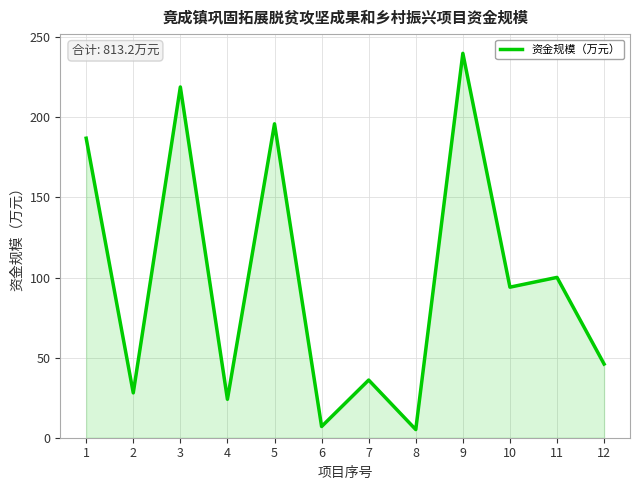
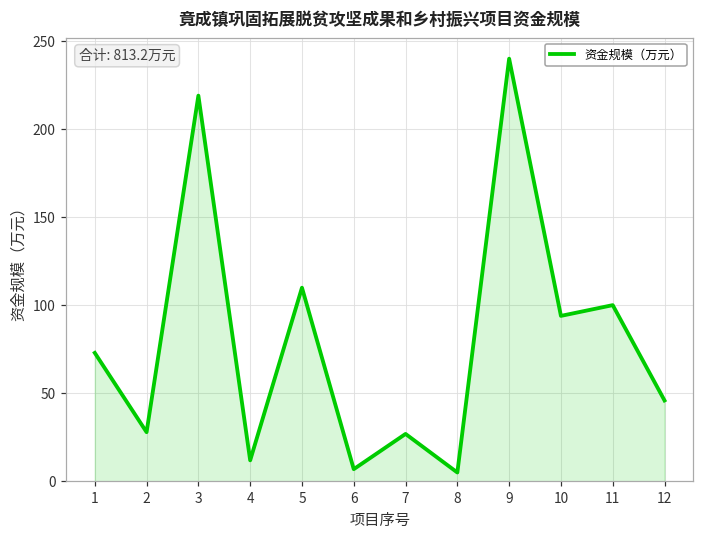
  {
-   "1": 187,
+   "1": 73,
    "2": 28,
    "3": 219,
-   "4": 24,
-   "5": 196,
+   "4": 12,
+   "5": 110,
    "6": 7,
-   "7": 36,
+   "7": 27,
    "8": 5,
    "9": 240,
    "10": 94,
    "11": 100,
    "12": 46
  }
